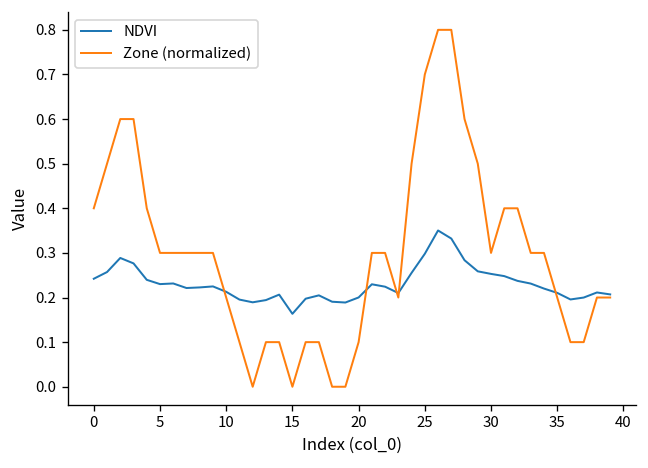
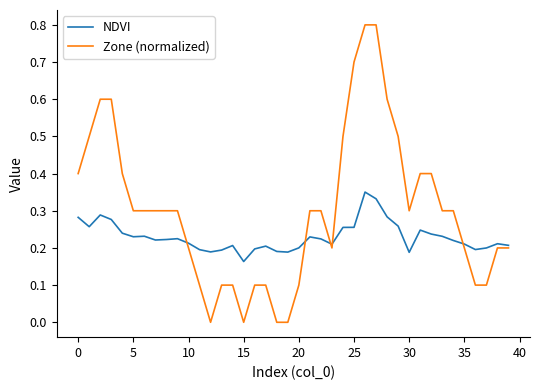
  {
    "NDVI": {
-     "0": 0.24,
+     "0": 0.28,
      "5": 0.23,
      "10": 0.21,
      "15": 0.16,
      "20": 0.20,
-     "25": 0.30,
-     "30": 0.25,
+     "25": 0.26,
+     "30": 0.19,
      "35": 0.21
    },
    "Zone (normalized)": {
      "0": 0.40,
      "5": 0.30,
      "10": 0.20,
      "15": 0.00,
      "20": 0.10,
      "25": 0.70,
      "30": 0.30,
      "35": 0.20
    }
  }
